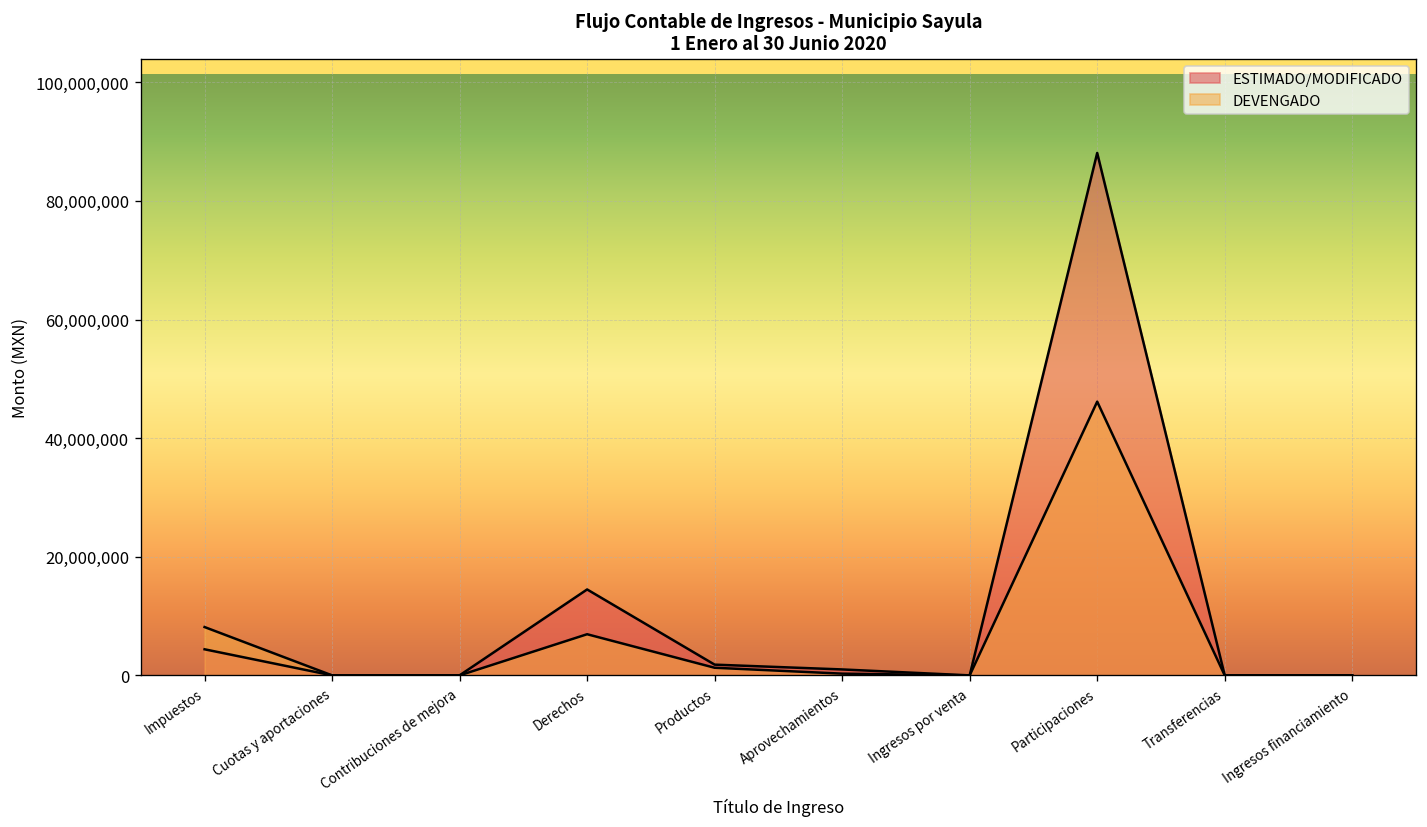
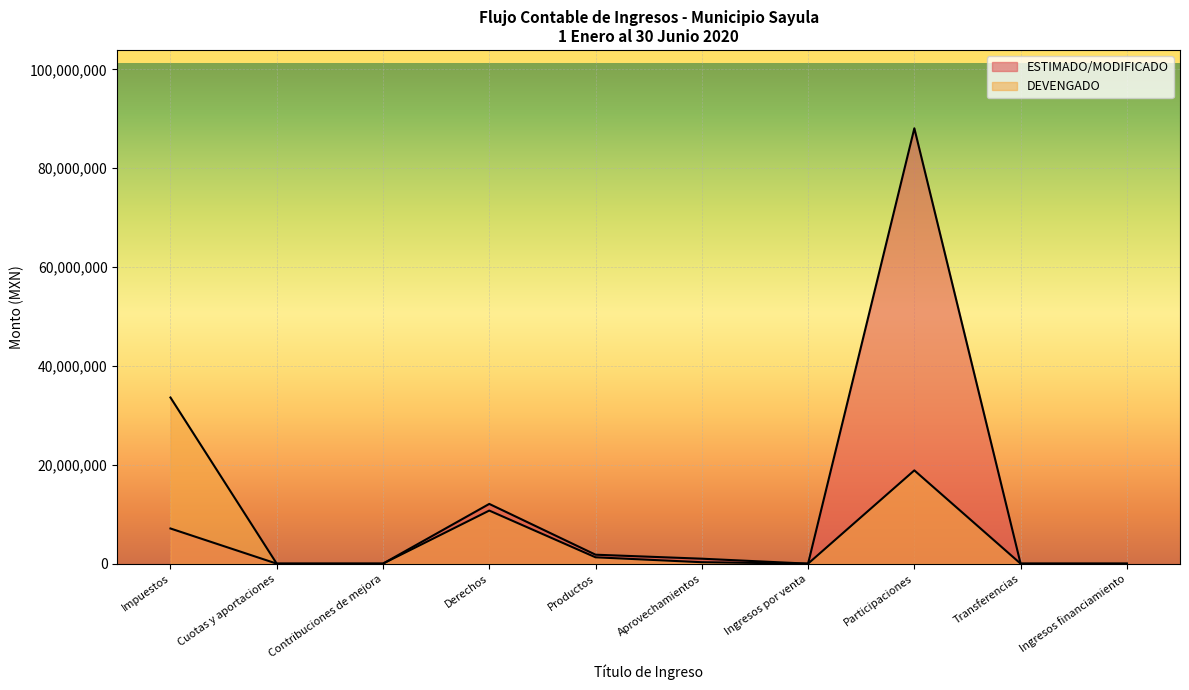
  {
    "ESTIMADO/MODIFICADO": {
-     "Impuestos": "4,000,000",
-     "Derechos": "14,000,000",
+     "Impuestos": "7,000,000",
+     "Derechos": "12,000,000",
      "Productos": "2,000,000",
      "Aprovechamientos": "1,000,000",
      "Participaciones": "88,000,000"
    },
    "DEVENGADO": {
-     "Impuestos": "8,000,000",
-     "Derechos": "7,000,000",
+     "Impuestos": "34,000,000",
+     "Derechos": "11,000,000",
      "Productos": "1,000,000",
      "Aprovechamientos": "0",
-     "Participaciones": "46,000,000"
+     "Participaciones": "19,000,000"
    }
  }
